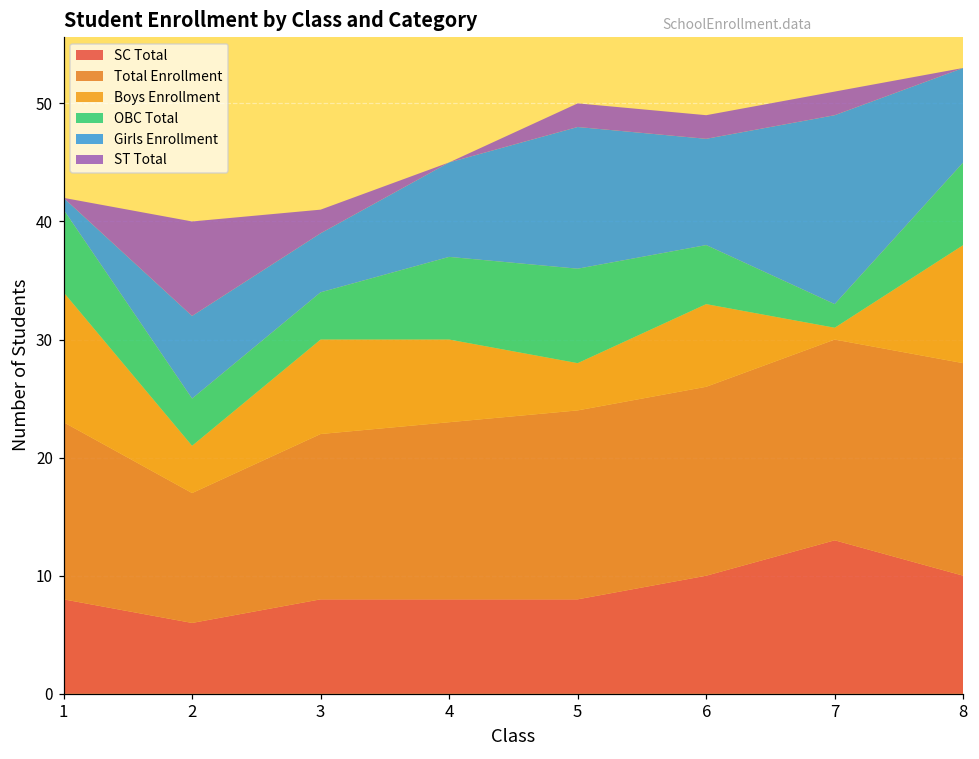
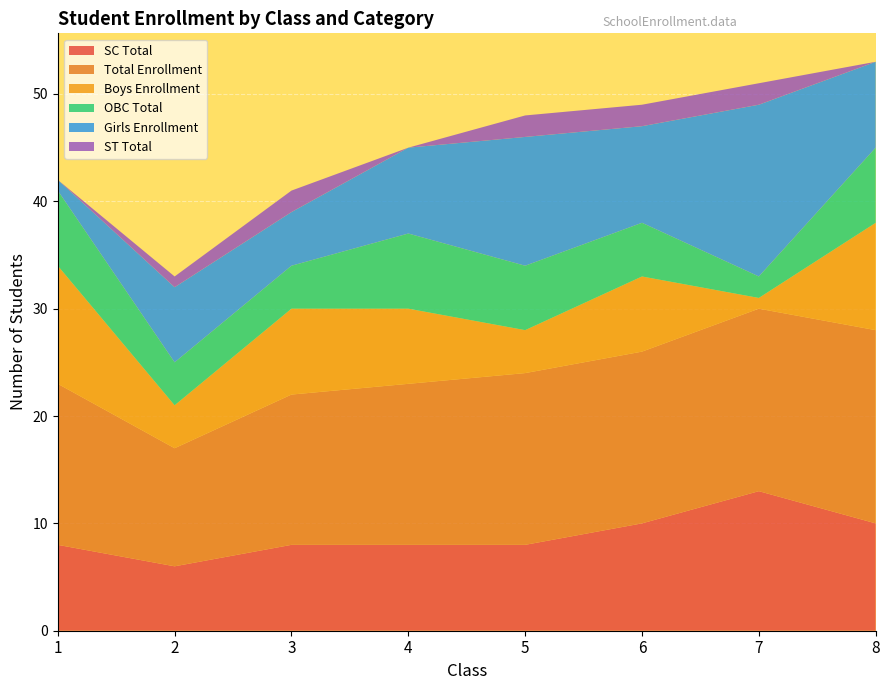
  {
    "OBC Total": {
      "1": 7,
      "2": 4,
      "3": 4,
      "4": 7,
-     "5": 8,
+     "5": 6,
      "6": 5,
      "7": 2,
      "8": 7
    },
    "Girls Enrollment": {
      "2": 7,
      "3": 5,
      "5": 12,
      "6": 9,
      "7": 16
    },
    "ST Total": {
-     "2": 8,
+     "2": 1,
      "3": 2,
      "5": 2,
      "6": 2,
      "7": 2
    }
  }
